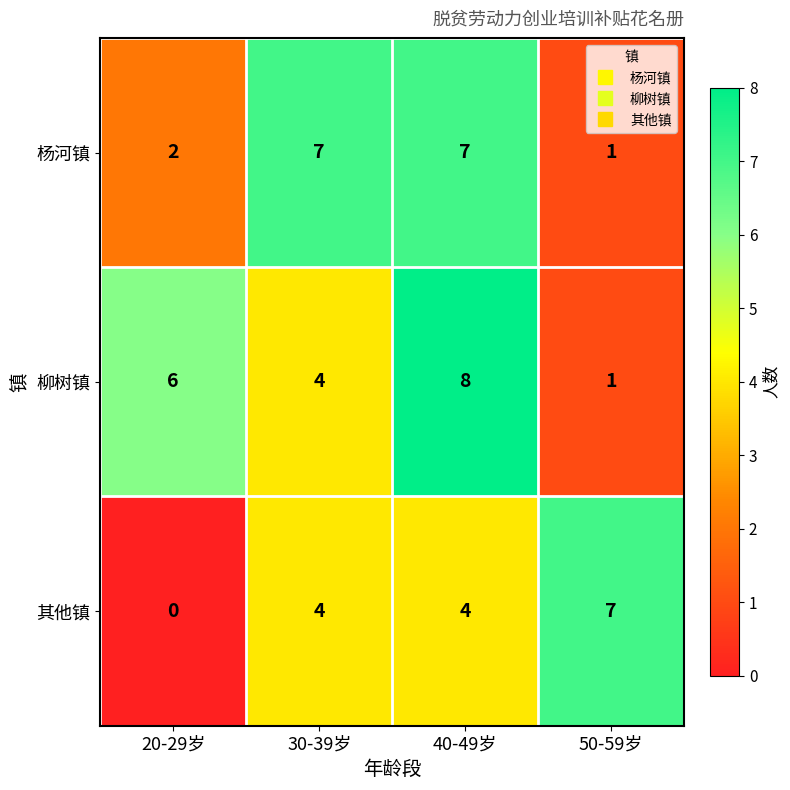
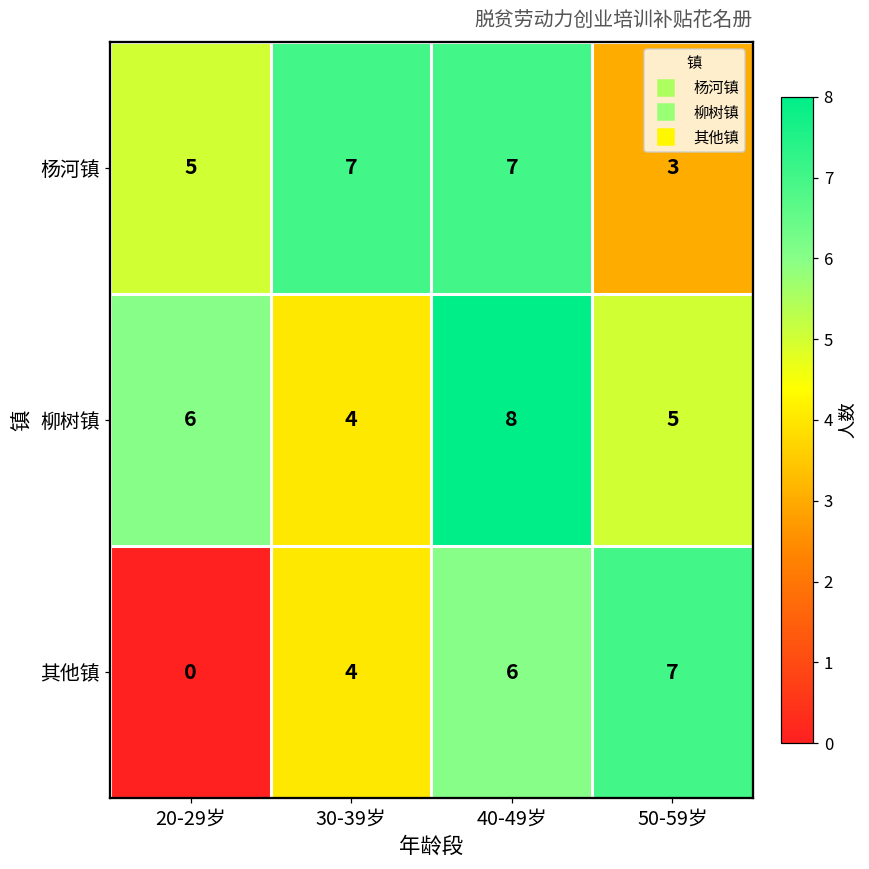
  {
    "杨河镇": {
-     "20-29岁": 2,
+     "20-29岁": 5,
      "30-39岁": 7,
      "40-49岁": 7,
-     "50-59岁": 1
+     "50-59岁": 3
    },
    "柳树镇": {
      "20-29岁": 6,
      "30-39岁": 4,
      "40-49岁": 8,
-     "50-59岁": 1
+     "50-59岁": 5
    },
    "其他镇": {
      "20-29岁": 0,
      "30-39岁": 4,
-     "40-49岁": 4,
+     "40-49岁": 6,
      "50-59岁": 7
    }
  }
